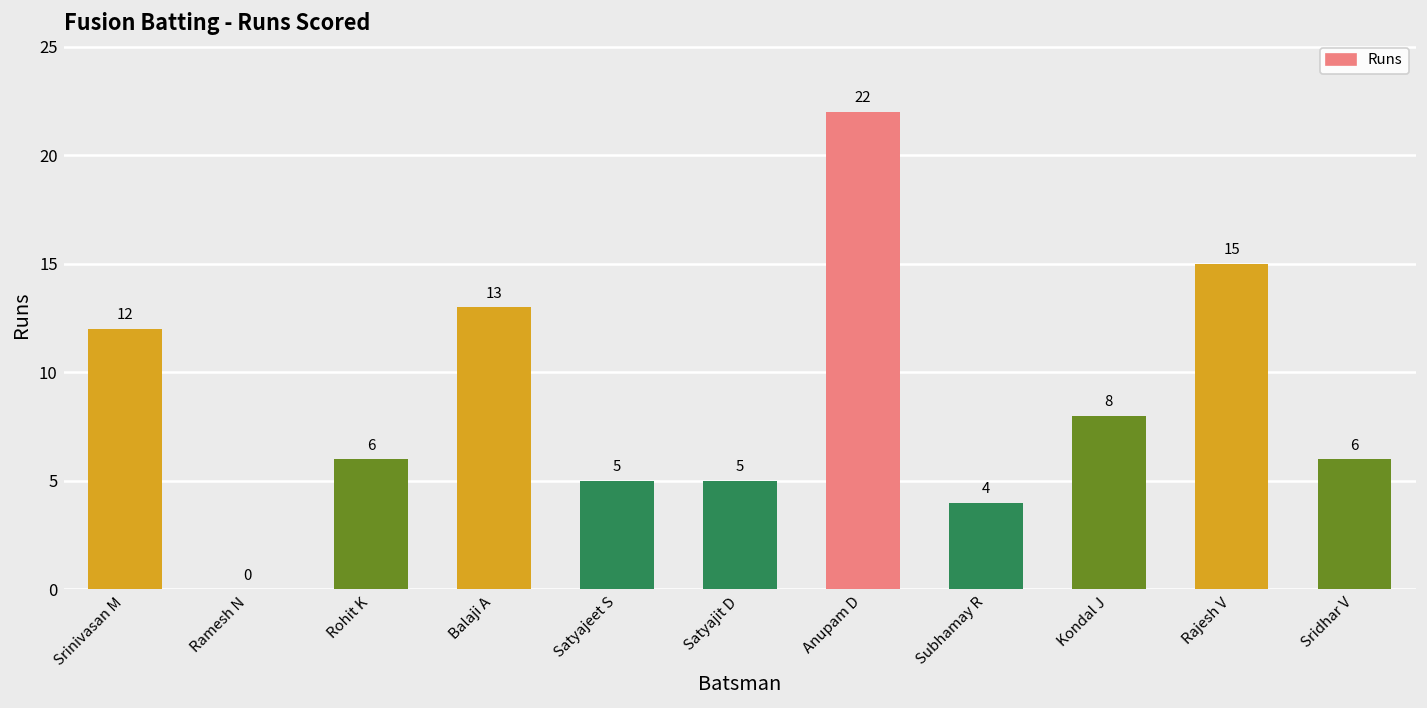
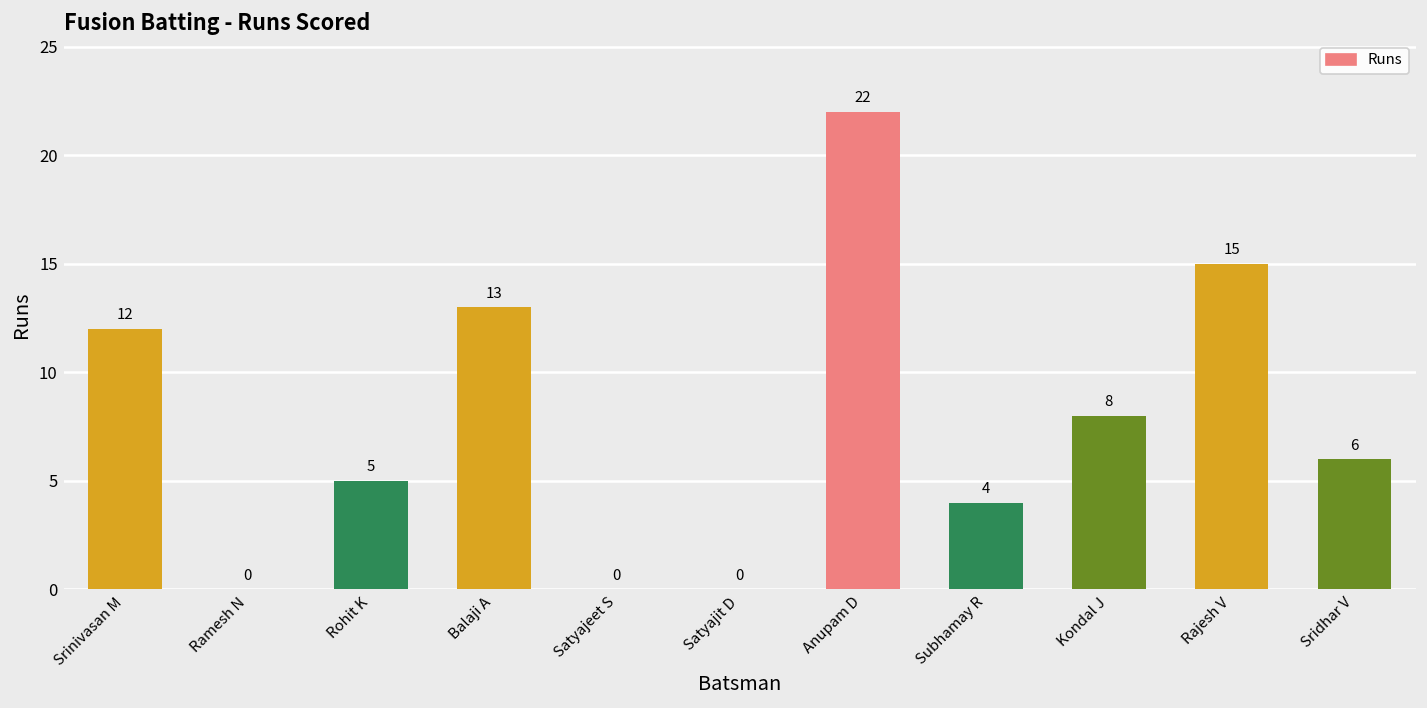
  {
    "Srinivasan M": 12,
    "Ramesh N": 0,
-   "Rohit K": 6,
+   "Rohit K": 5,
    "Balaji A": 13,
-   "Satyajeet S": 5,
-   "Satyajit D": 5,
+   "Satyajeet S": 0,
+   "Satyajit D": 0,
    "Anupam D": 22,
    "Subhamay R": 4,
    "Kondal J": 8,
    "Rajesh V": 15,
    "Sridhar V": 6
  }
